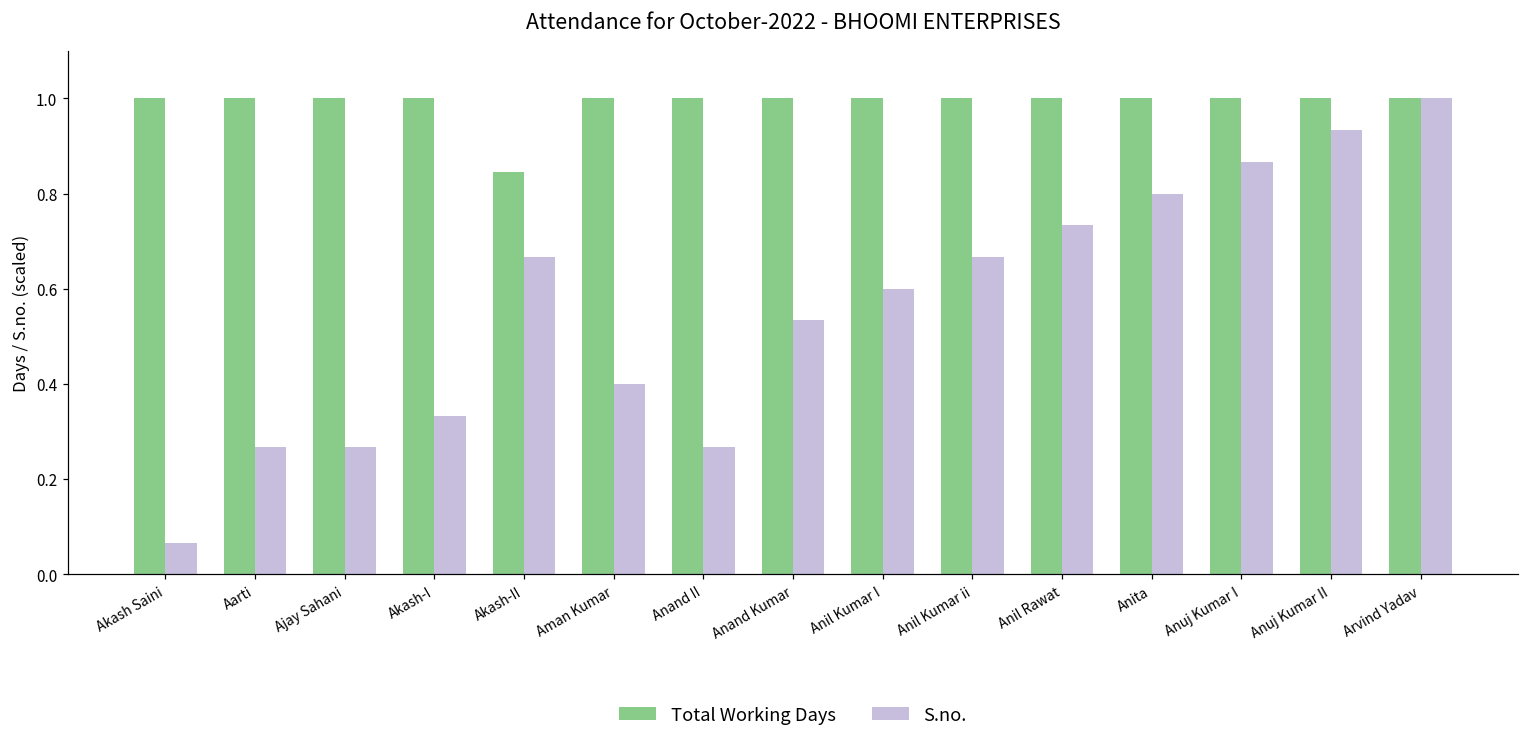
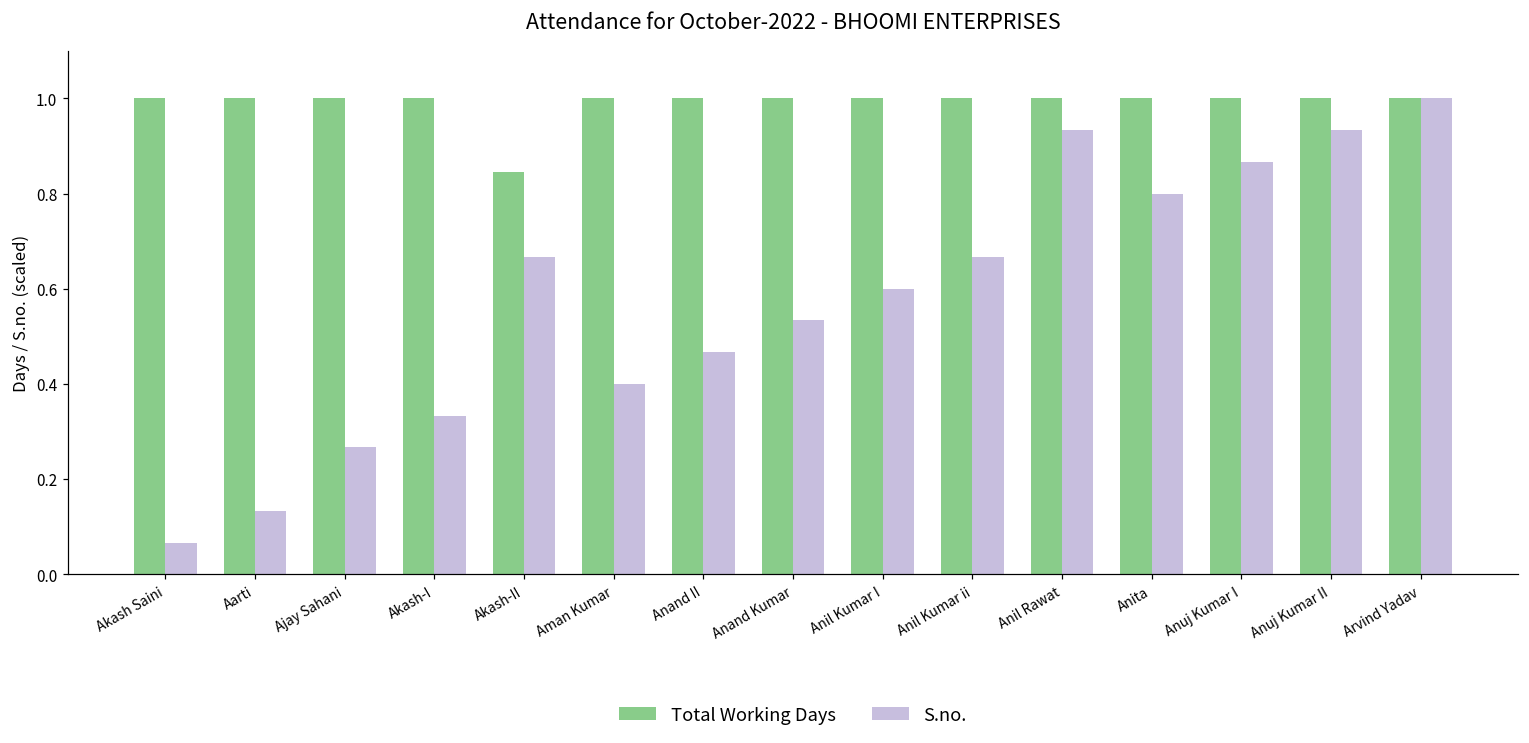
  {
    "Total Working Days": {
      "Akash Saini": 1.00,
      "Aarti": 1.00,
      "Ajay Sahani": 1.00,
      "Akash-I": 1.00,
      "Akash-II": 0.85,
      "Aman Kumar": 1.00,
      "Anand II": 1.00,
      "Anand Kumar": 1.00,
      "Anil Kumar I": 1.00,
      "Anil Kumar ii": 1.00,
      "Anil Rawat": 1.00,
      "Anita": 1.00,
      "Anuj Kumar I": 1.00,
      "Anuj Kumar II": 1.00,
      "Arvind Yadav": 1.00
    },
    "S.no.": {
      "Akash Saini": 0.07,
-     "Aarti": 0.27,
+     "Aarti": 0.13,
      "Ajay Sahani": 0.27,
      "Akash-I": 0.33,
      "Akash-II": 0.67,
      "Aman Kumar": 0.40,
-     "Anand II": 0.27,
+     "Anand II": 0.47,
      "Anand Kumar": 0.53,
      "Anil Kumar I": 0.60,
      "Anil Kumar ii": 0.67,
-     "Anil Rawat": 0.73,
+     "Anil Rawat": 0.93,
      "Anita": 0.80,
      "Anuj Kumar I": 0.87,
      "Anuj Kumar II": 0.93,
      "Arvind Yadav": 1.00
    }
  }
